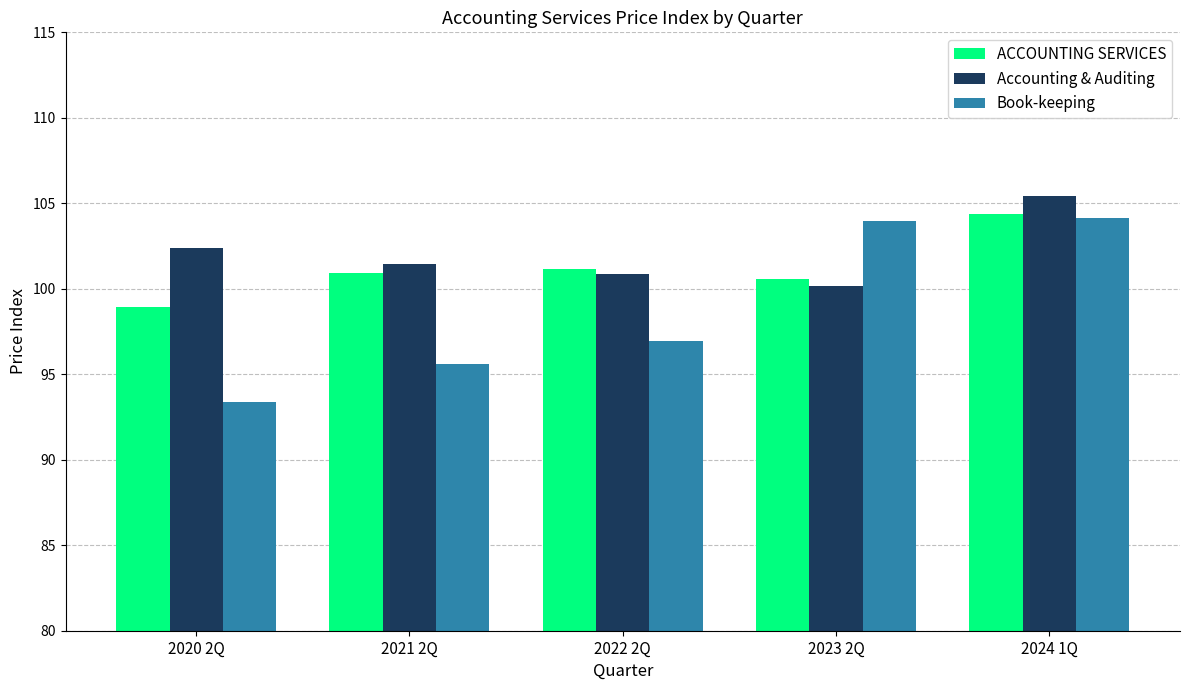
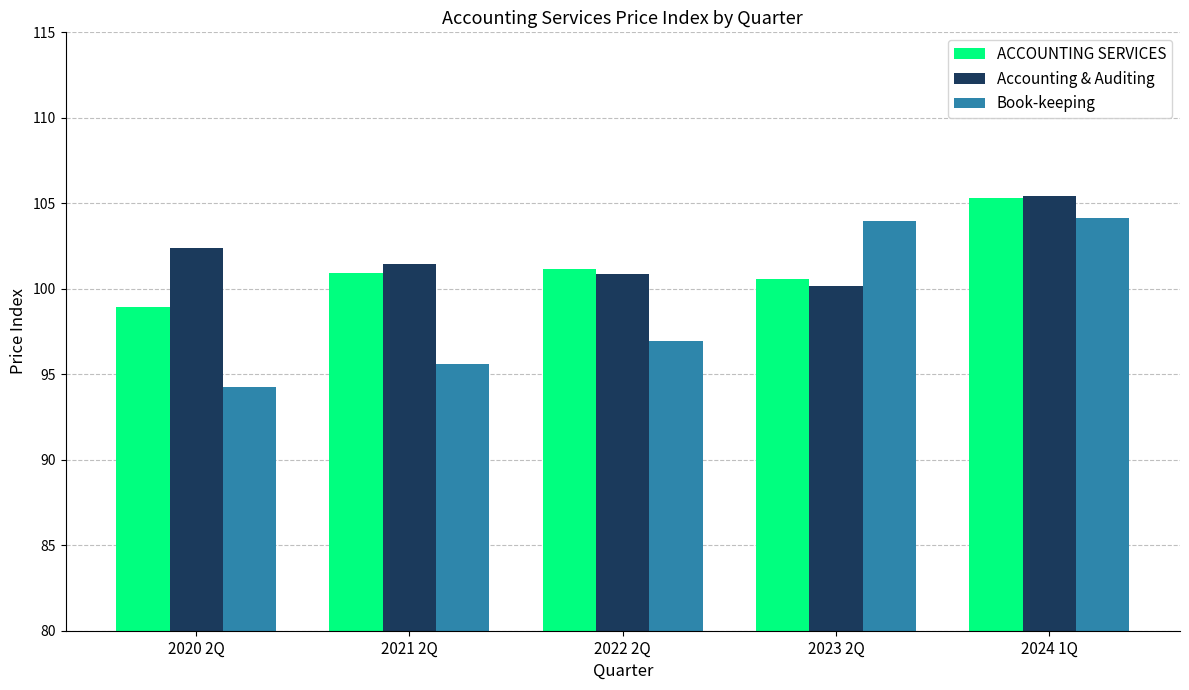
  {
    "ACCOUNTING SERVICES": {
      "2020 2Q": 99.0,
      "2021 2Q": 100.9,
      "2022 2Q": 101.2,
      "2023 2Q": 100.6,
-     "2024 1Q": 104.4
+     "2024 1Q": 105.3
    },
    "Accounting & Auditing": {
      "2020 2Q": 102.4,
      "2021 2Q": 101.4,
      "2022 2Q": 100.9,
      "2023 2Q": 100.2,
      "2024 1Q": 105.4
    },
    "Book-keeping": {
-     "2020 2Q": 93.4,
+     "2020 2Q": 94.3,
      "2021 2Q": 95.6,
      "2022 2Q": 96.9,
      "2023 2Q": 104.0,
      "2024 1Q": 104.2
    }
  }
